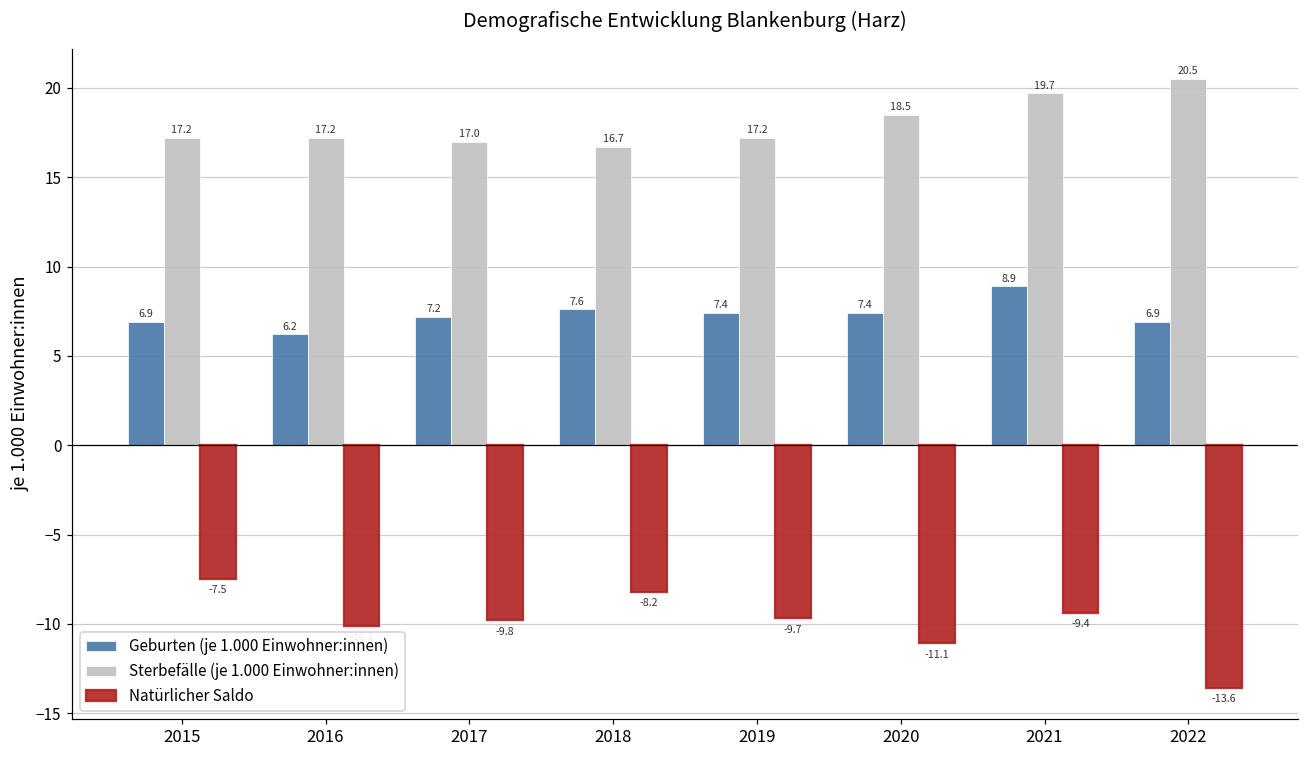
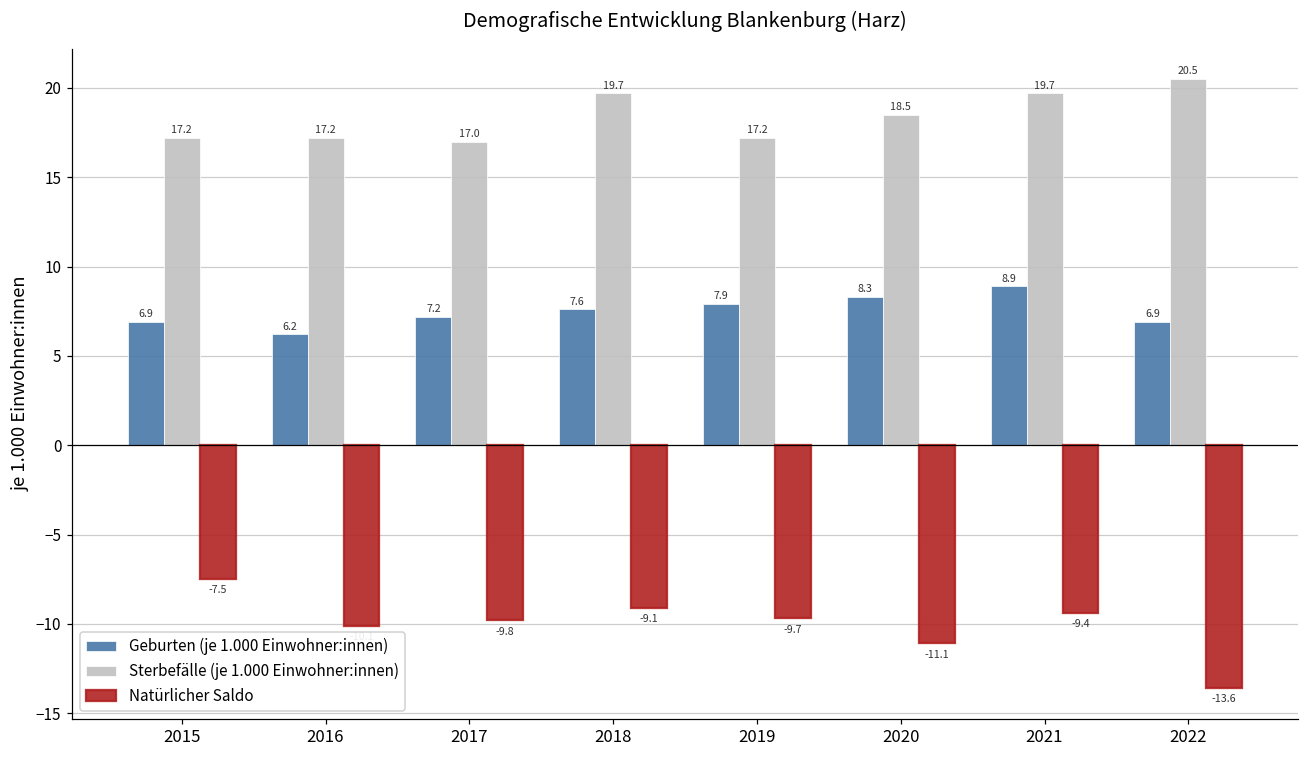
  {
    "Geburten (je 1.000 Einwohner:innen)": {
      "2015": 6.9,
      "2016": 6.2,
      "2017": 7.2,
      "2018": 7.6,
-     "2019": 7.4,
-     "2020": 7.4,
+     "2019": 7.9,
+     "2020": 8.3,
      "2021": 8.9,
      "2022": 6.9
    },
    "Sterbefälle (je 1.000 Einwohner:innen)": {
      "2015": 17.2,
      "2016": 17.2,
      "2017": 17.0,
-     "2018": 16.7,
+     "2018": 19.7,
      "2019": 17.2,
      "2020": 18.5,
      "2021": 19.7,
      "2022": 20.5
    },
    "Natürlicher Saldo": {
      "2015": -7.5,
      "2017": -9.8,
-     "2018": -8.2,
+     "2018": -9.1,
      "2019": -9.7,
      "2020": -11.1,
      "2021": -9.4,
      "2022": -13.6
    }
  }
